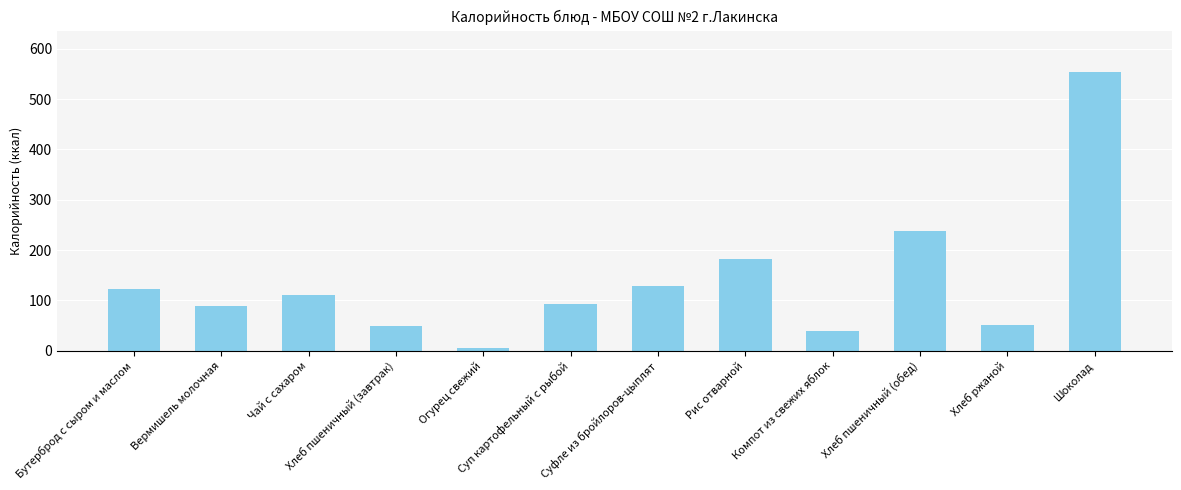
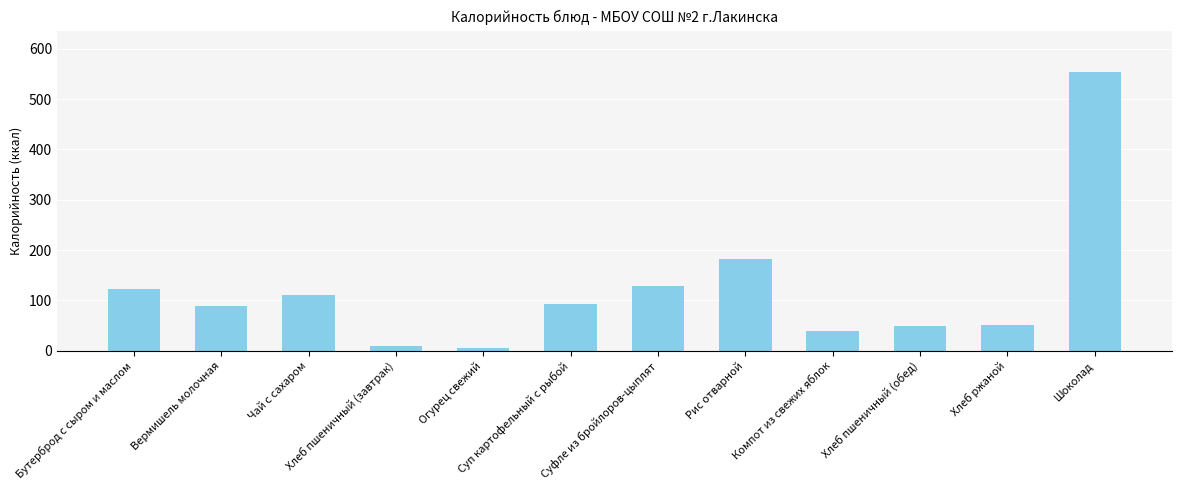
  {
    "Бутерброд с сыром и маслом": 120,
    "Вермишель молочная": 90,
    "Чай с сахаром": 110,
-   "Хлеб пшеничный (завтрак)": 50,
+   "Хлеб пшеничный (завтрак)": 10,
    "Огурец свежий": 10,
    "Суп картофельный с рыбой": 90,
    "Суфле из бройлоров-цыплят": 130,
    "Рис отварной": 180,
    "Компот из свежих яблок": 40,
-   "Хлеб пшеничный (обед)": 240,
+   "Хлеб пшеничный (обед)": 50,
    "Хлеб ржаной": 50,
    "Шоколад": 550
  }
